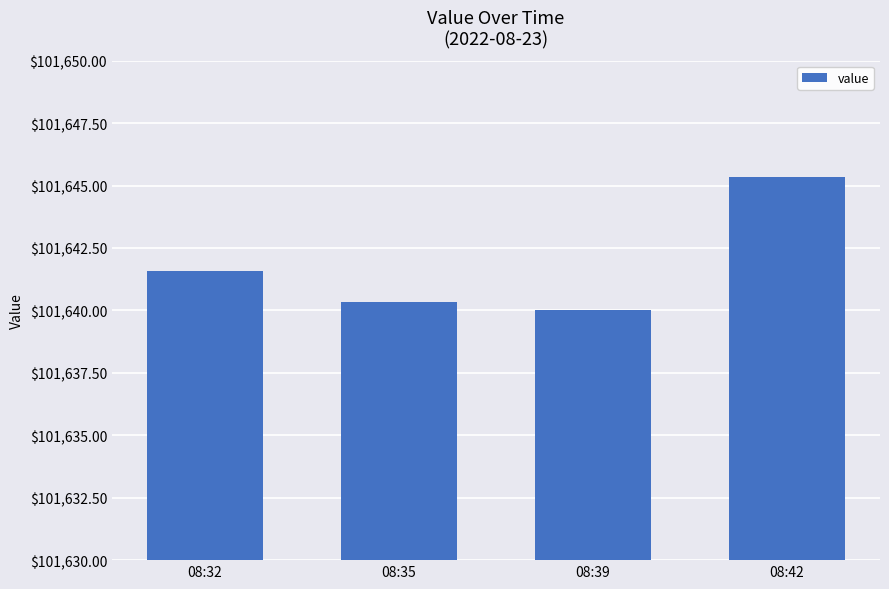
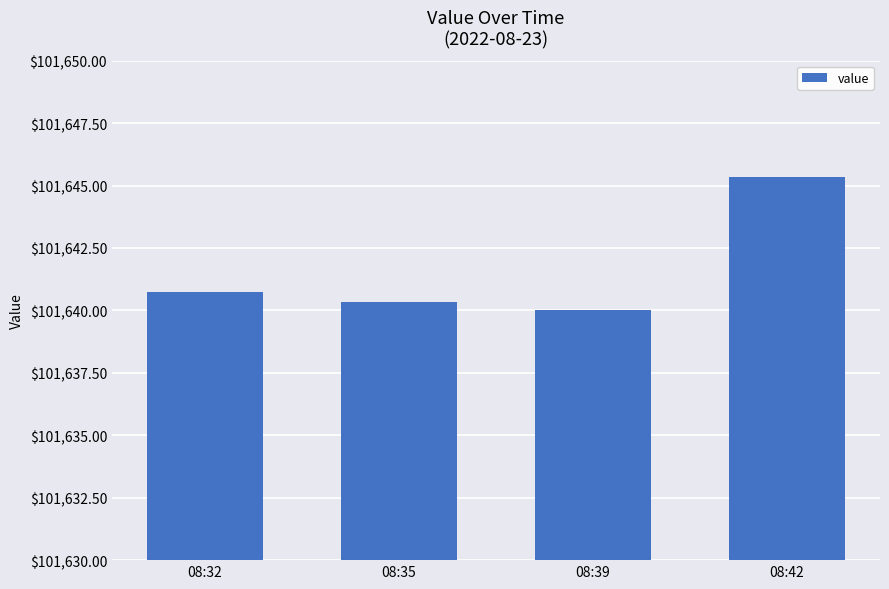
  {
-   "08:32": "$101,641.6",
+   "08:32": "$101,640.8",
    "08:35": "$101,640.3",
    "08:39": "$101,640.0",
    "08:42": "$101,645.3"
  }
